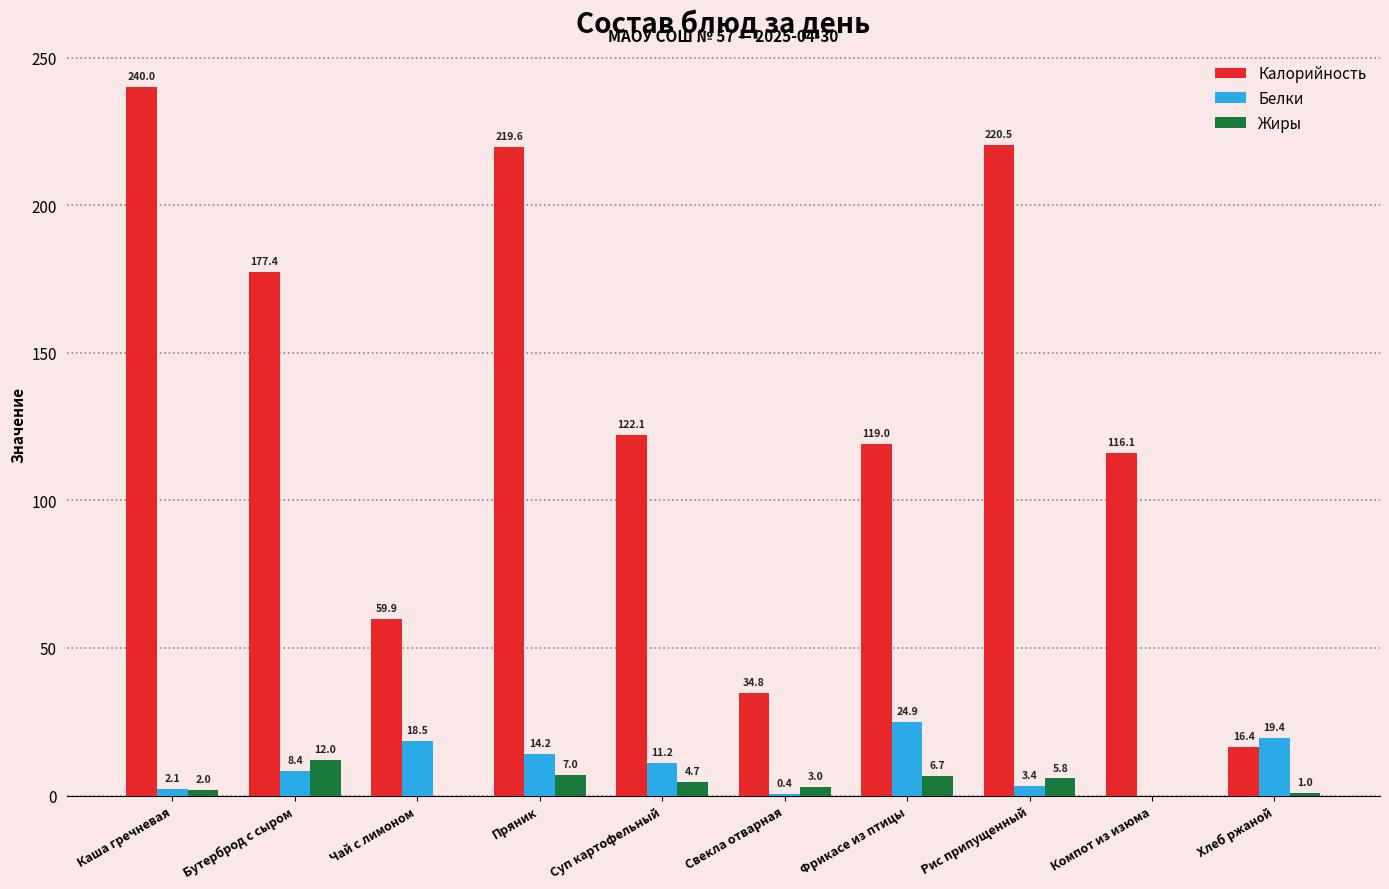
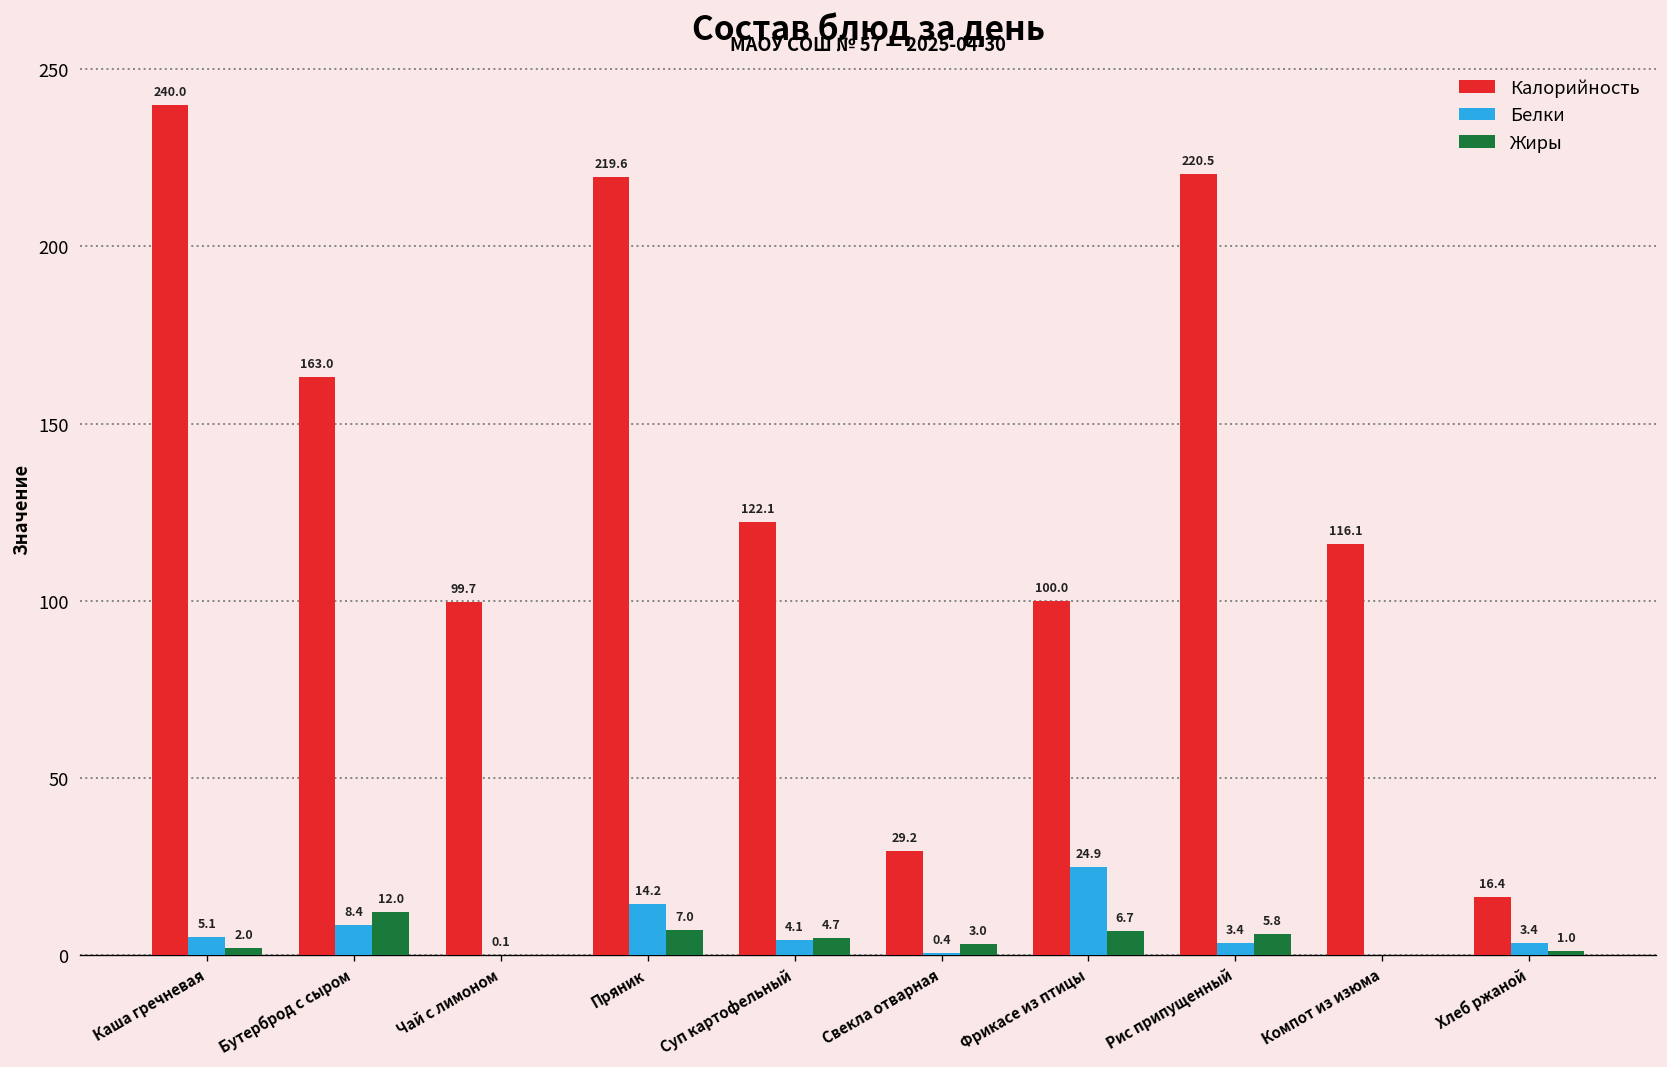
  {
    "Калорийность": {
      "Каша гречневая": 240.0,
-     "Бутерброд с сыром": 177.4,
-     "Чай с лимоном": 59.9,
+     "Бутерброд с сыром": 163.0,
+     "Чай с лимоном": 99.7,
      "Пряник": 219.6,
      "Суп картофельный": 122.1,
-     "Свекла отварная": 34.8,
-     "Фрикасе из птицы": 119.0,
+     "Свекла отварная": 29.2,
+     "Фрикасе из птицы": 100.0,
      "Рис припущенный": 220.5,
      "Компот из изюма": 116.1,
      "Хлеб ржаной": 16.4
    },
    "Белки": {
-     "Каша гречневая": 2.1,
+     "Каша гречневая": 5.1,
      "Бутерброд с сыром": 8.4,
-     "Чай с лимоном": 18.5,
+     "Чай с лимоном": 0.1,
      "Пряник": 14.2,
-     "Суп картофельный": 11.2,
+     "Суп картофельный": 4.1,
      "Свекла отварная": 0.4,
      "Фрикасе из птицы": 24.9,
      "Рис припущенный": 3.4,
-     "Хлеб ржаной": 19.4
+     "Хлеб ржаной": 3.4
    },
    "Жиры": {
      "Каша гречневая": 2.0,
      "Бутерброд с сыром": 12.0,
      "Пряник": 7.0,
      "Суп картофельный": 4.7,
      "Свекла отварная": 3.0,
      "Фрикасе из птицы": 6.7,
      "Рис припущенный": 5.8,
      "Хлеб ржаной": 1.0
    }
  }
